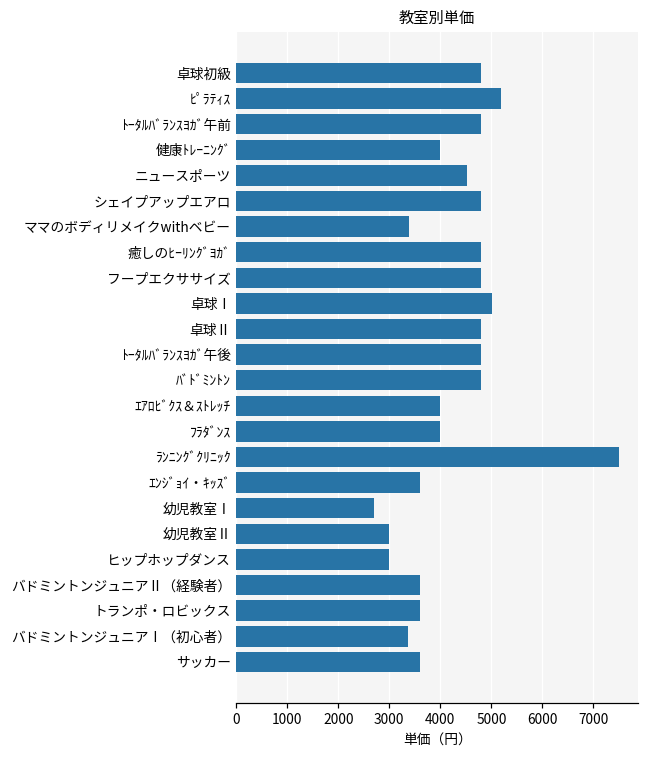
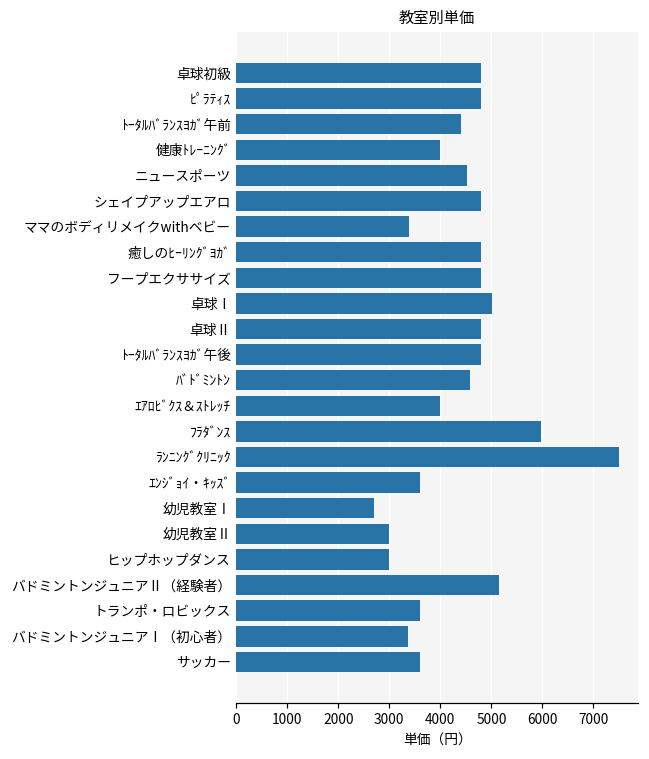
  {
    "卓球初級": 4800,
-   "ﾋﾟﾗﾃｨｽ": 5200,
-   "ﾄｰﾀﾙﾊﾞﾗﾝｽﾖｶﾞ午前": 4800,
+   "ﾋﾟﾗﾃｨｽ": 4800,
+   "ﾄｰﾀﾙﾊﾞﾗﾝｽﾖｶﾞ午前": 4400,
    "健康ﾄﾚｰﾆﾝｸﾞ": 4000,
    "ニュースポーツ": 4500,
    "シェイプアップエアロ": 4800,
    "ママのボディリメイクwithベビー": 3400,
    "癒しのﾋｰﾘﾝｸﾞﾖｶﾞ": 4800,
    "フープエクササイズ": 4800,
    "卓球Ⅰ": 5000,
    "卓球Ⅱ": 4800,
    "ﾄｰﾀﾙﾊﾞﾗﾝｽﾖｶﾞ午後": 4800,
-   "ﾊﾞﾄﾞﾐﾝﾄﾝ": 4800,
+   "ﾊﾞﾄﾞﾐﾝﾄﾝ": 4600,
    "ｴｱﾛﾋﾞｸｽ＆ｽﾄﾚｯﾁ": 4000,
-   "ﾌﾗﾀﾞﾝｽ": 4000,
+   "ﾌﾗﾀﾞﾝｽ": 6000,
    "ﾗﾝﾆﾝｸﾞｸﾘﾆｯｸ": 7500,
    "ｴﾝｼﾞｮｲ・ｷｯｽﾞ": 3600,
    "幼児教室Ⅰ": 2700,
    "幼児教室Ⅱ": 3000,
    "ヒップホップダンス": 3000,
-   "バドミントンジュニアⅡ（経験者）": 3600,
+   "バドミントンジュニアⅡ（経験者）": 5100,
    "トランポ・ロビックス": 3600,
    "バドミントンジュニアⅠ（初心者）": 3400,
    "サッカー": 3600
  }
